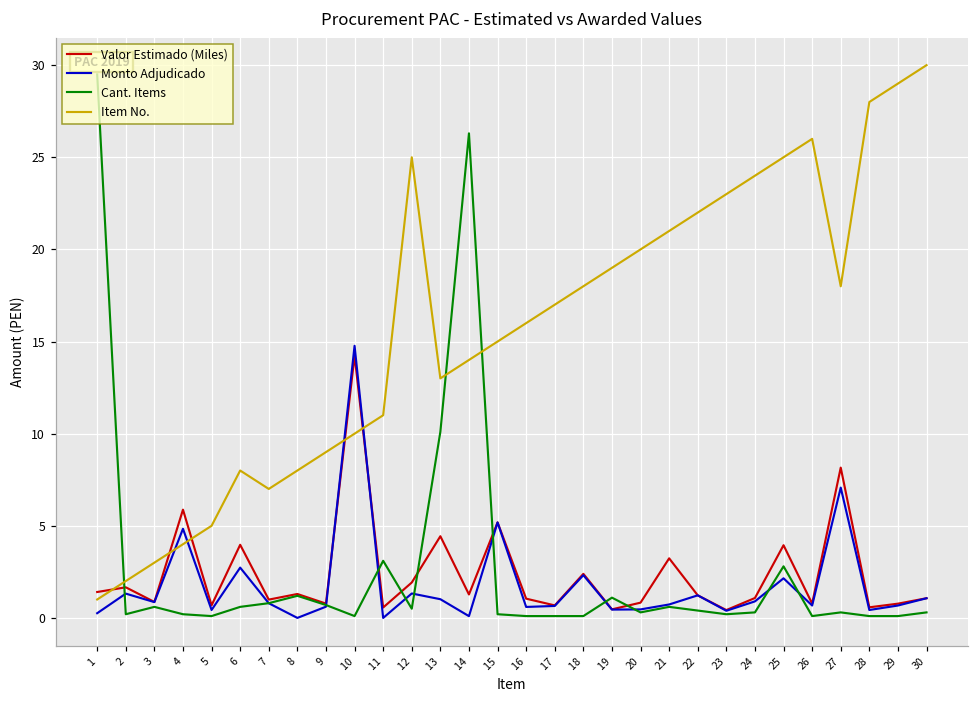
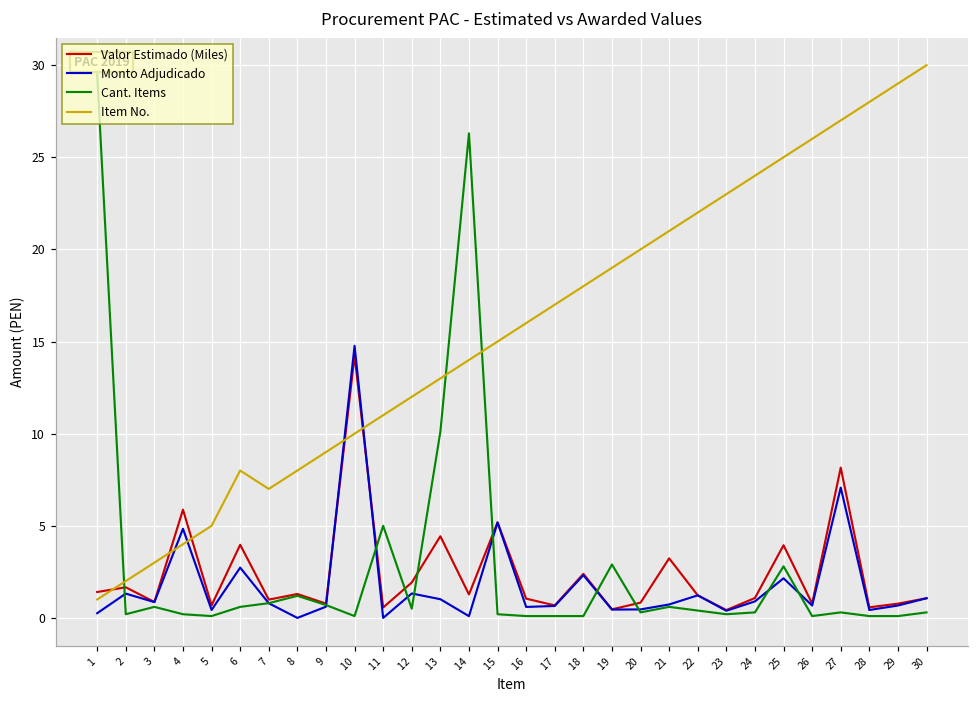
  {
    "Valor Estimado (Miles)": {
      "1": 1.4,
      "2": 1.7,
      "4": 5.9,
      "5": 0.7,
      "6": 4.0,
      "7": 1.0,
      "10": 14.2,
      "11": 0.6,
      "12": 1.9,
      "13": 4.4,
      "14": 1.3,
      "16": 1.0,
      "20": 0.8,
      "21": 3.2,
      "24": 1.1,
      "25": 3.9,
      "27": 8.2
    },
    "Monto Adjudicado": {
      "1": 0.3,
      "2": 1.3,
      "4": 4.8,
      "5": 0.4,
      "6": 2.7,
      "8": 0.0,
      "10": 14.8,
      "11": 0.0,
      "12": 1.3,
      "13": 1.0,
      "14": 0.1,
      "16": 0.6,
      "20": 0.5,
      "24": 0.9,
      "25": 2.2,
      "27": 7.1
    },
    "Cant. Items": {
      "2": 0.2,
      "3": 0.6,
      "4": 0.2,
      "5": 0.1,
      "6": 0.6,
      "10": 0.1,
-     "11": 3.1,
+     "11": 5.0,
      "12": 0.5,
      "13": 10.1,
      "14": 26.3,
      "15": 0.2,
      "16": 0.1,
      "17": 0.1,
      "18": 0.1,
-     "19": 1.1,
+     "19": 2.9,
      "20": 0.3,
      "22": 0.4,
      "23": 0.2,
      "24": 0.3,
      "25": 2.8,
      "26": 0.1,
      "27": 0.3,
      "28": 0.1,
      "29": 0.1,
      "30": 0.3
    },
    "Item No.": {
      "1": 1,
      "2": 2,
      "3": 3,
      "4": 4,
      "5": 5,
      "6": 8,
      "7": 7,
      "8": 8,
      "9": 9,
      "10": 10,
      "11": 11,
-     "12": 25,
+     "12": 12,
      "13": 13,
      "14": 14,
      "15": 15,
      "16": 16,
      "17": 17,
      "18": 18,
      "19": 19,
      "20": 20,
      "21": 21,
      "22": 22,
      "23": 23,
      "24": 24,
      "25": 25,
      "26": 26,
-     "27": 18,
+     "27": 27,
      "28": 28,
      "29": 29,
      "30": 30
    }
  }
